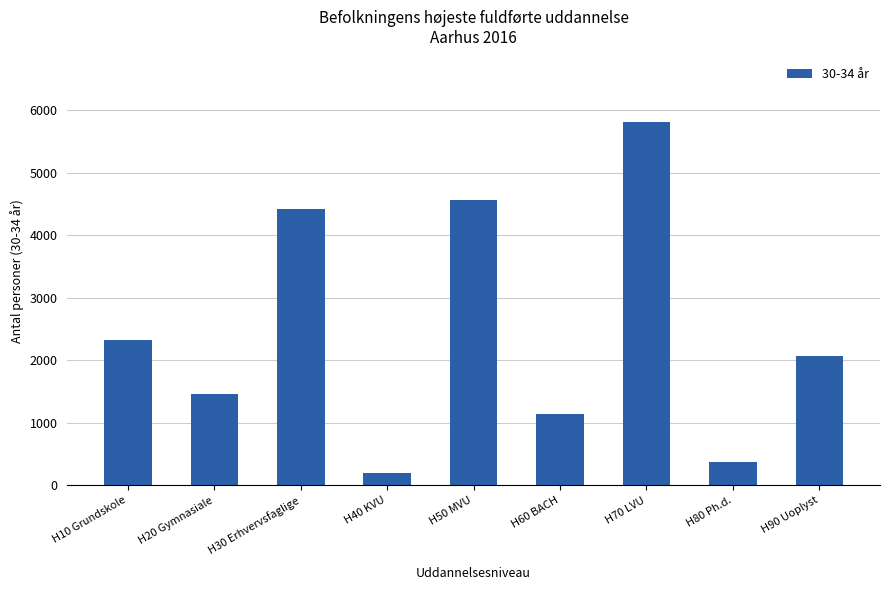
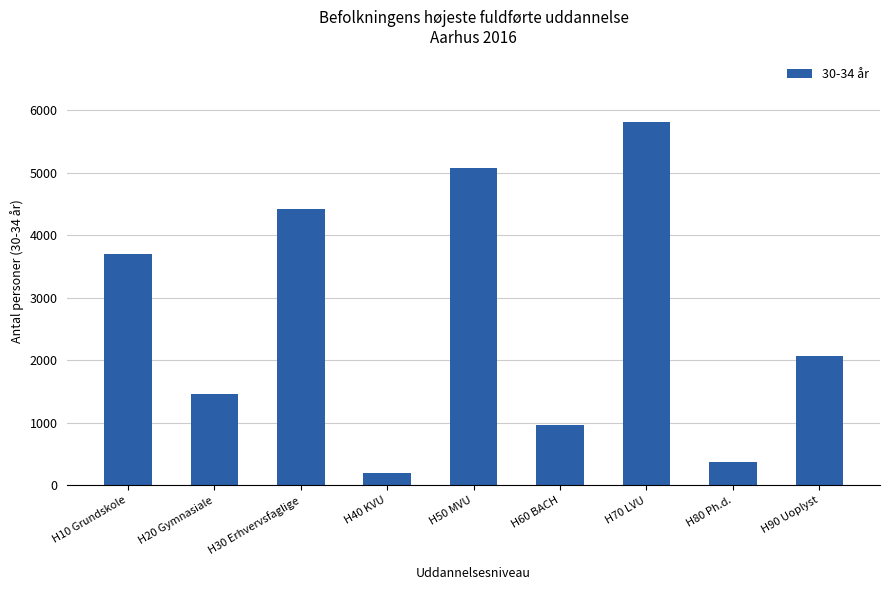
  {
-   "H10 Grundskole": 2300,
+   "H10 Grundskole": 3700,
    "H20 Gymnasiale": 1500,
    "H30 Erhvervsfaglige": 4400,
    "H40 KVU": 200,
-   "H50 MVU": 4600,
-   "H60 BACH": 1100,
+   "H50 MVU": 5100,
+   "H60 BACH": 1000,
    "H70 LVU": 5800,
    "H80 Ph.d.": 400,
    "H90 Uoplyst": 2100
  }
